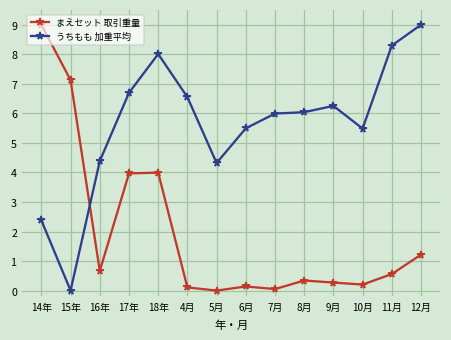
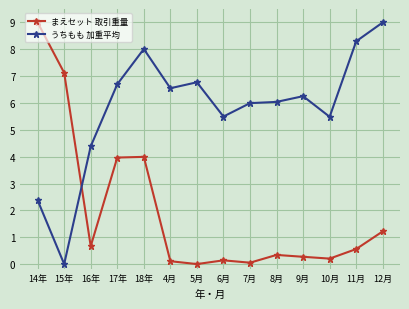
  {
    "まえセット 取引重量": {
      "15年": 7.1,
      "16年": 0.7,
      "17年": 4.0,
      "18年": 4.0,
      "4月": 0.1,
      "5月": 0.0,
      "6月": 0.1,
      "7月": 0.1,
      "8月": 0.3,
      "9月": 0.3,
      "10月": 0.2,
      "11月": 0.6,
      "12月": 1.2
    },
    "うちもも 加重平均": {
      "14年": 2.4,
      "15年": 0.0,
      "16年": 4.4,
      "17年": 6.7,
      "18年": 8.0,
      "4月": 6.5,
-     "5月": 4.3,
+     "5月": 6.8,
      "6月": 5.5,
      "7月": 6.0,
      "8月": 6.0,
      "9月": 6.3,
      "10月": 5.5,
      "11月": 8.3,
      "12月": 9.0
    }
  }
